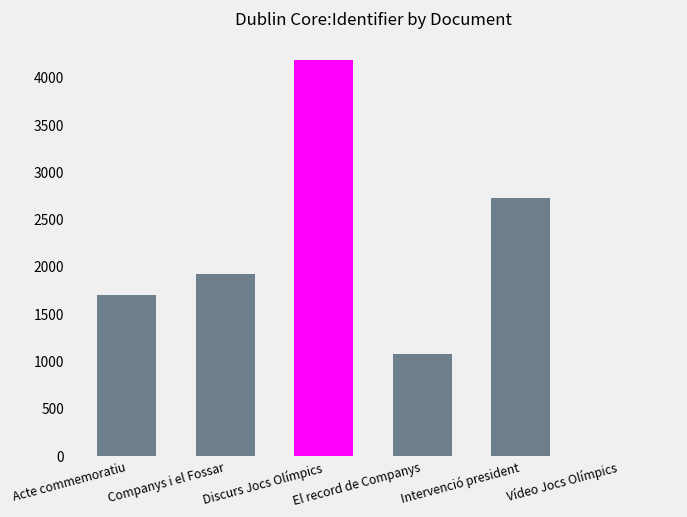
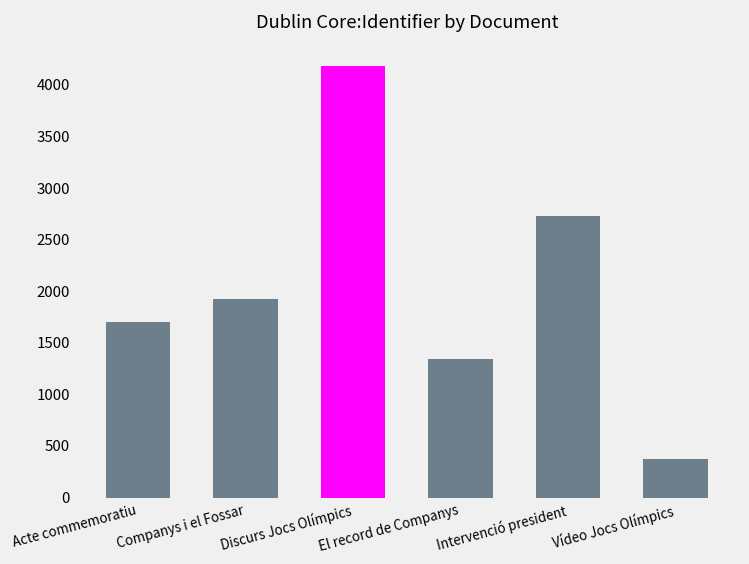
  {
    "Acte commemoratiu": 1700,
    "Companys i el Fossar": 1900,
    "Discurs Jocs Olímpics": 4200,
-   "El record de Companys": 1100,
+   "El record de Companys": 1300,
    "Intervenció president": 2700,
-   "Vídeo Jocs Olímpics": 0
+   "Vídeo Jocs Olímpics": 400
  }
